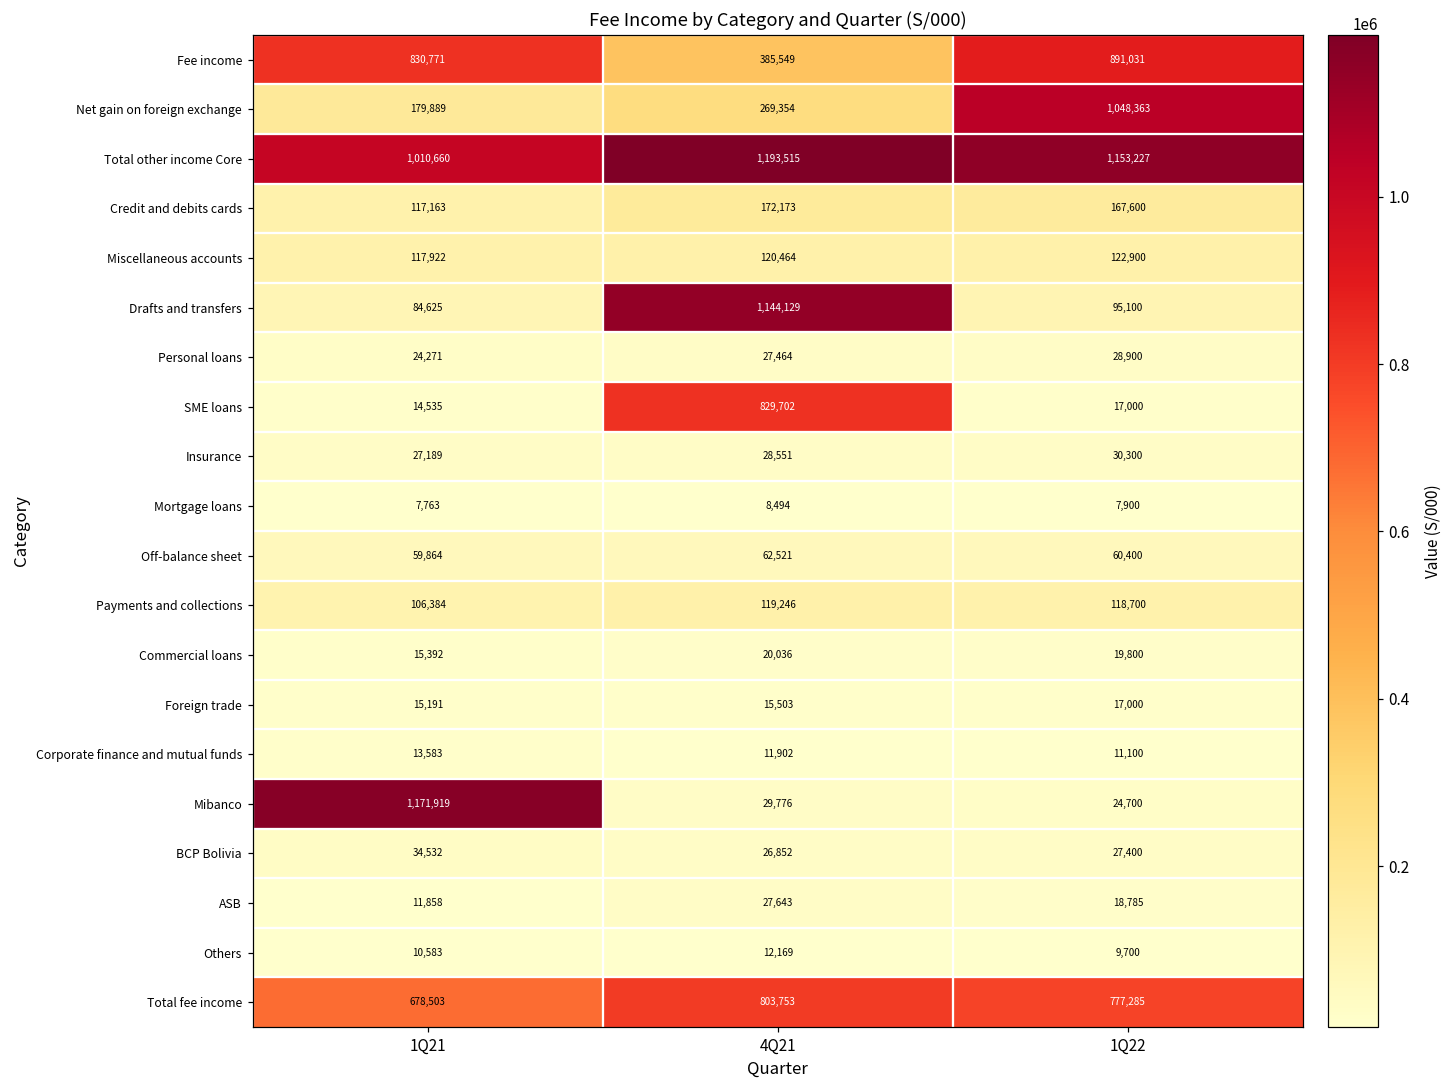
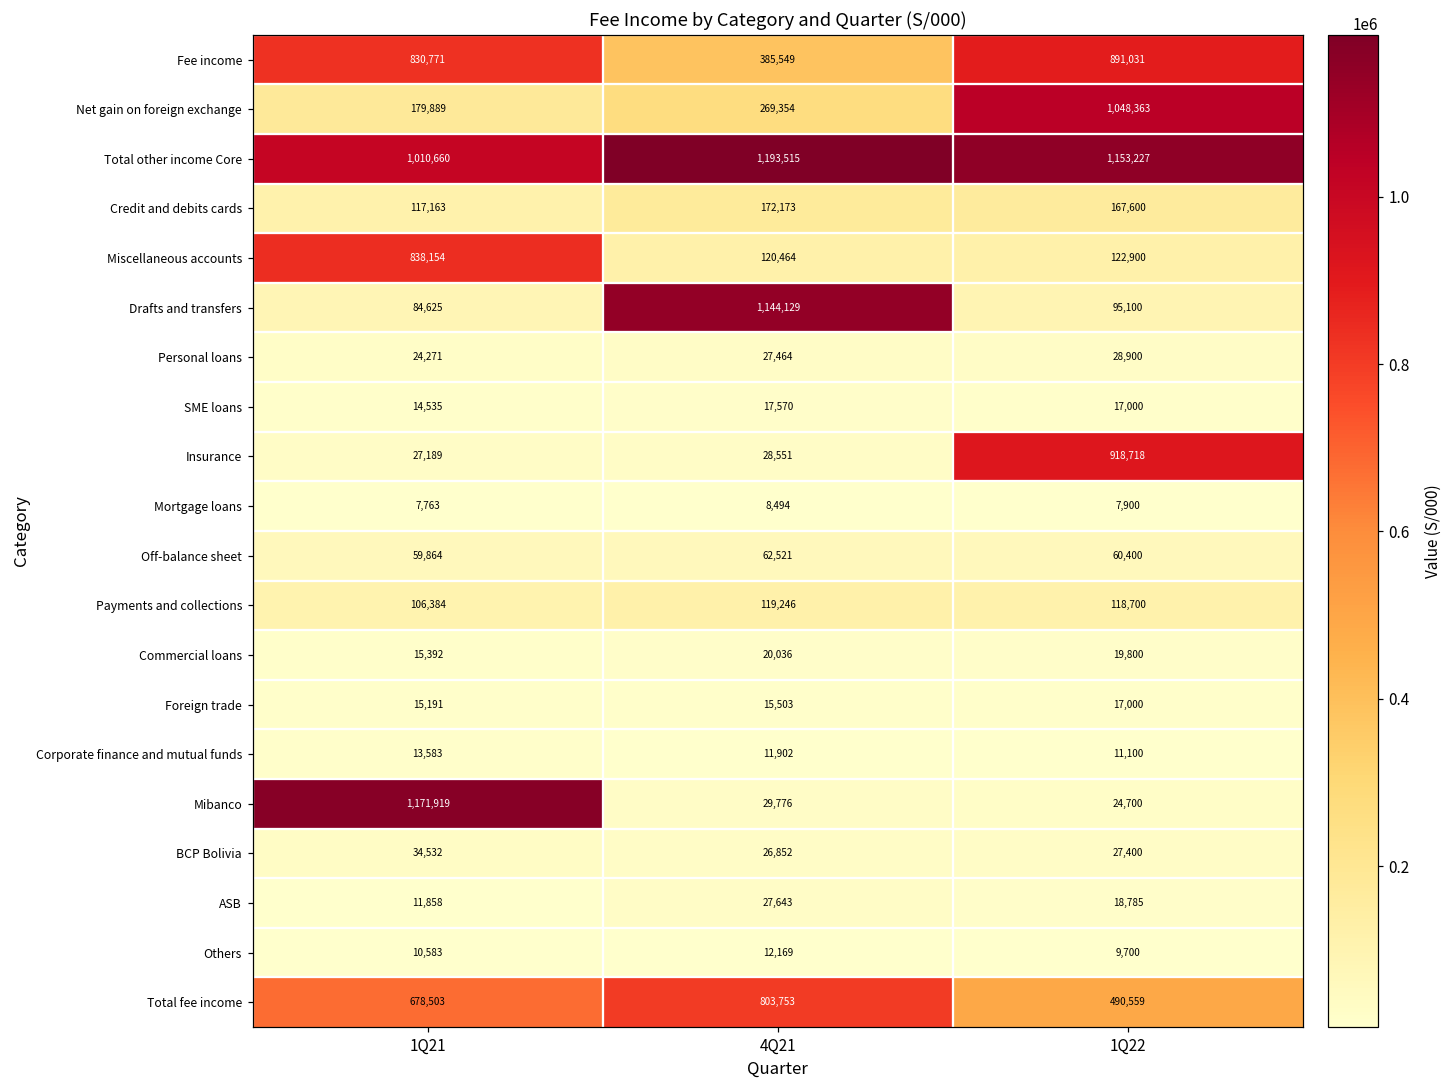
  {
    "Fee income": {
      "1Q21": "830,771",
      "4Q21": "385,549",
      "1Q22": "891,031"
    },
    "Net gain on foreign exchange": {
      "1Q21": "179,889",
      "4Q21": "269,354",
      "1Q22": "1,048,363"
    },
    "Total other income Core": {
      "1Q21": "1,010,660",
      "4Q21": "1,193,515",
      "1Q22": "1,153,227"
    },
    "Credit and debits cards": {
      "1Q21": "117,163",
      "4Q21": "172,173",
      "1Q22": "167,600"
    },
    "Miscellaneous accounts": {
-     "1Q21": "117,922",
+     "1Q21": "838,154",
      "4Q21": "120,464",
      "1Q22": "122,900"
    },
    "Drafts and transfers": {
      "1Q21": "84,625",
      "4Q21": "1,144,129",
      "1Q22": "95,100"
    },
    "Personal loans": {
      "1Q21": "24,271",
      "4Q21": "27,464",
      "1Q22": "28,900"
    },
    "SME loans": {
      "1Q21": "14,535",
-     "4Q21": "829,702",
+     "4Q21": "17,570",
      "1Q22": "17,000"
    },
    "Insurance": {
      "1Q21": "27,189",
      "4Q21": "28,551",
-     "1Q22": "30,300"
+     "1Q22": "918,718"
    },
    "Mortgage loans": {
      "1Q21": "7,763",
      "4Q21": "8,494",
      "1Q22": "7,900"
    },
    "Off-balance sheet": {
      "1Q21": "59,864",
      "4Q21": "62,521",
      "1Q22": "60,400"
    },
    "Payments and collections": {
      "1Q21": "106,384",
      "4Q21": "119,246",
      "1Q22": "118,700"
    },
    "Commercial loans": {
      "1Q21": "15,392",
      "4Q21": "20,036",
      "1Q22": "19,800"
    },
    "Foreign trade": {
      "1Q21": "15,191",
      "4Q21": "15,503",
      "1Q22": "17,000"
    },
    "Corporate finance and mutual funds": {
      "1Q21": "13,583",
      "4Q21": "11,902",
      "1Q22": "11,100"
    },
    "Mibanco": {
      "1Q21": "1,171,919",
      "4Q21": "29,776",
      "1Q22": "24,700"
    },
    "BCP Bolivia": {
      "1Q21": "34,532",
      "4Q21": "26,852",
      "1Q22": "27,400"
    },
    "ASB": {
      "1Q21": "11,858",
      "4Q21": "27,643",
      "1Q22": "18,785"
    },
    "Others": {
      "1Q21": "10,583",
      "4Q21": "12,169",
      "1Q22": "9,700"
    },
    "Total fee income": {
      "1Q21": "678,503",
      "4Q21": "803,753",
-     "1Q22": "777,285"
+     "1Q22": "490,559"
    }
  }
